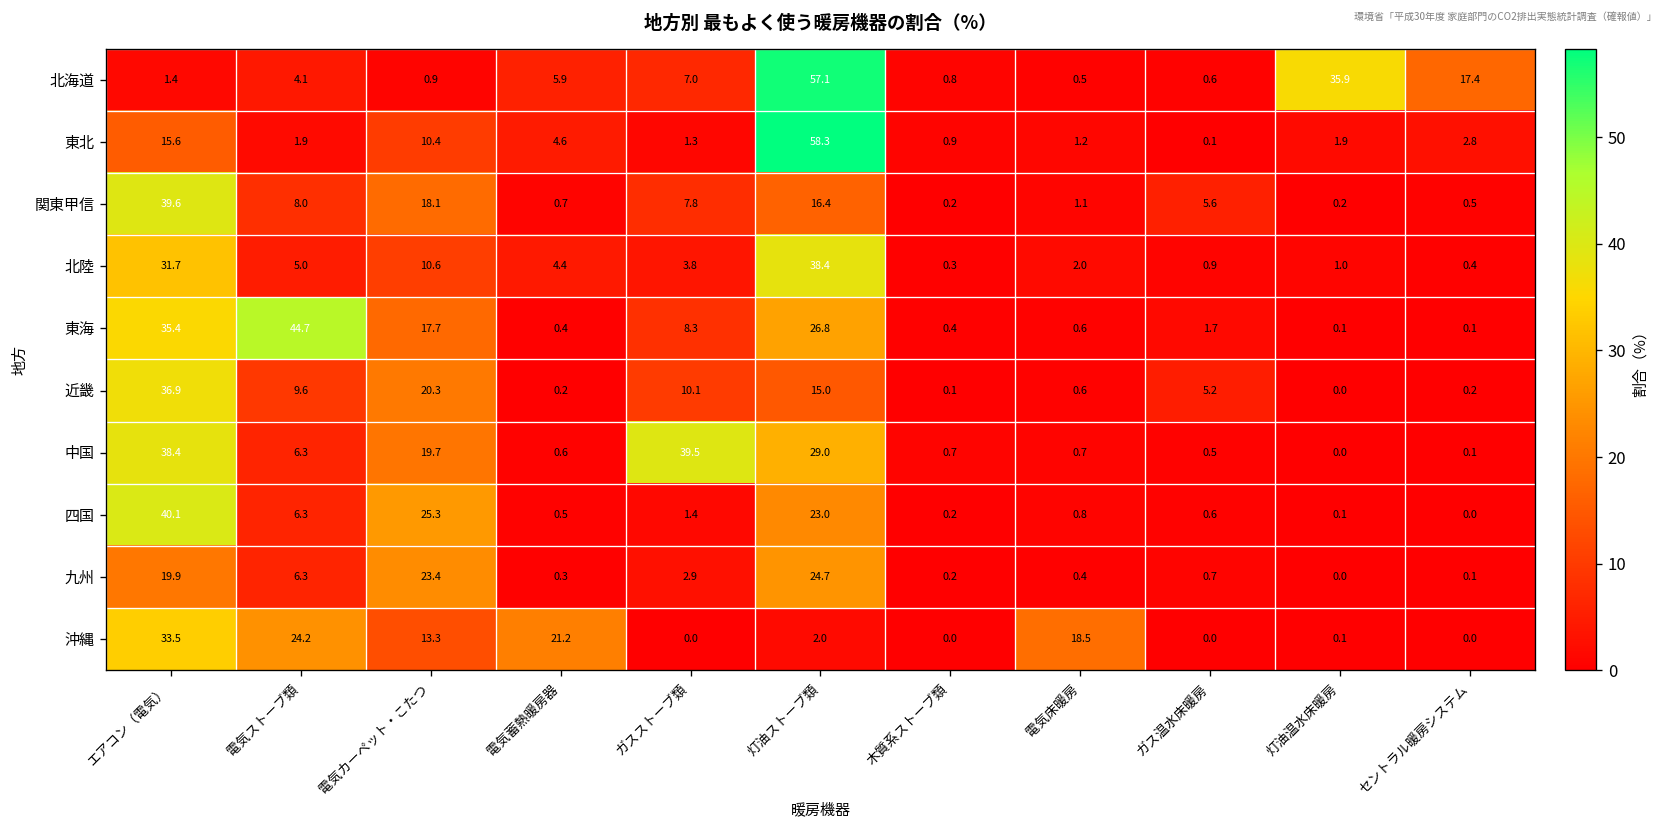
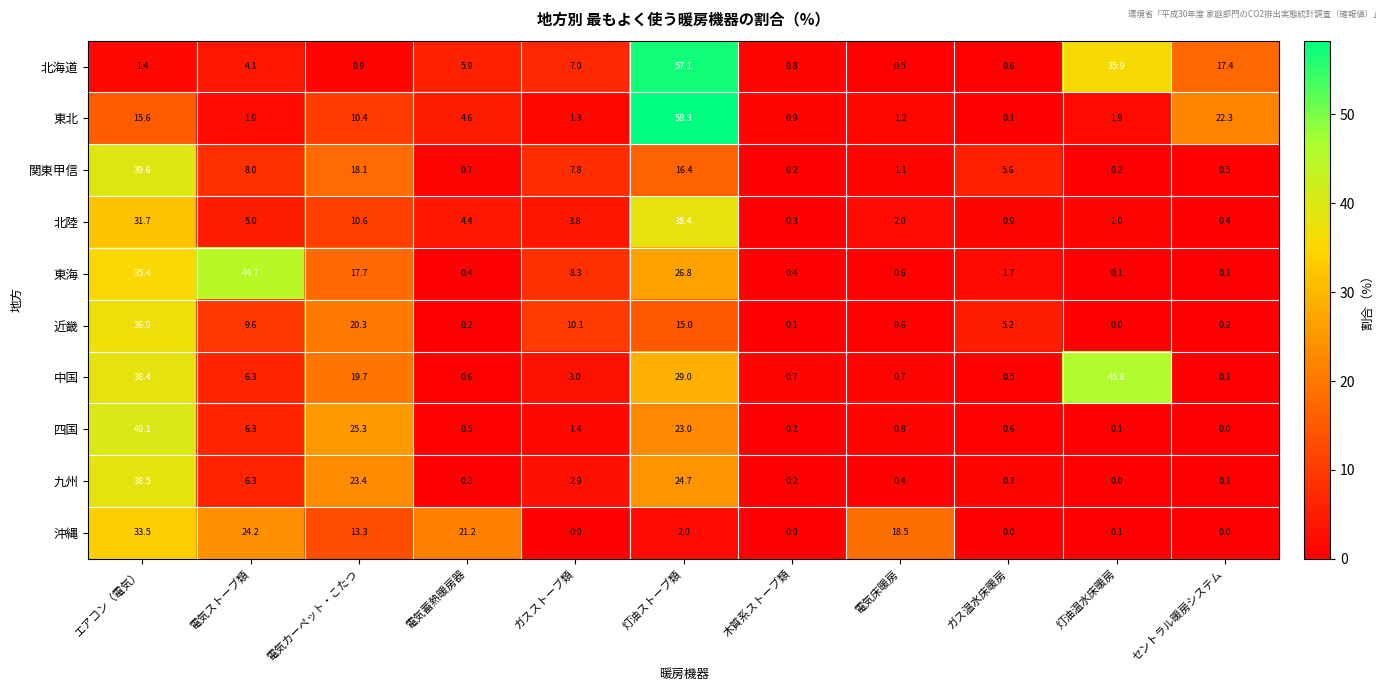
  {
    "北海道": {
      "エアコン（電気）": 1.4,
      "電気ストーブ類": 4.1,
      "電気カーペット・こたつ": 0.9,
      "電気蓄熱暖房器": 5.9,
      "ガスストーブ類": 7.0,
      "灯油ストーブ類": 57.1,
      "木質系ストーブ類": 0.8,
      "電気床暖房": 0.5,
      "ガス温水床暖房": 0.6,
      "灯油温水床暖房": 35.9,
      "セントラル暖房システム": 17.4
    },
    "東北": {
      "エアコン（電気）": 15.6,
      "電気ストーブ類": 1.9,
      "電気カーペット・こたつ": 10.4,
      "電気蓄熱暖房器": 4.6,
      "ガスストーブ類": 1.3,
      "灯油ストーブ類": 58.3,
      "木質系ストーブ類": 0.9,
      "電気床暖房": 1.2,
      "ガス温水床暖房": 0.1,
      "灯油温水床暖房": 1.9,
-     "セントラル暖房システム": 2.8
+     "セントラル暖房システム": 22.3
    },
    "関東甲信": {
      "エアコン（電気）": 39.6,
      "電気ストーブ類": 8.0,
      "電気カーペット・こたつ": 18.1,
      "電気蓄熱暖房器": 0.7,
      "ガスストーブ類": 7.8,
      "灯油ストーブ類": 16.4,
      "木質系ストーブ類": 0.2,
      "電気床暖房": 1.1,
      "ガス温水床暖房": 5.6,
      "灯油温水床暖房": 0.2,
      "セントラル暖房システム": 0.5
    },
    "北陸": {
      "エアコン（電気）": 31.7,
      "電気ストーブ類": 5.0,
      "電気カーペット・こたつ": 10.6,
      "電気蓄熱暖房器": 4.4,
      "ガスストーブ類": 3.8,
      "灯油ストーブ類": 38.4,
      "木質系ストーブ類": 0.3,
      "電気床暖房": 2.0,
      "ガス温水床暖房": 0.9,
      "灯油温水床暖房": 1.0,
      "セントラル暖房システム": 0.4
    },
    "東海": {
      "エアコン（電気）": 35.4,
      "電気ストーブ類": 44.7,
      "電気カーペット・こたつ": 17.7,
      "電気蓄熱暖房器": 0.4,
      "ガスストーブ類": 8.3,
      "灯油ストーブ類": 26.8,
      "木質系ストーブ類": 0.4,
      "電気床暖房": 0.6,
      "ガス温水床暖房": 1.7,
      "灯油温水床暖房": 0.1,
      "セントラル暖房システム": 0.1
    },
    "近畿": {
      "エアコン（電気）": 36.9,
      "電気ストーブ類": 9.6,
      "電気カーペット・こたつ": 20.3,
      "電気蓄熱暖房器": 0.2,
      "ガスストーブ類": 10.1,
      "灯油ストーブ類": 15.0,
      "木質系ストーブ類": 0.1,
      "電気床暖房": 0.6,
      "ガス温水床暖房": 5.2,
      "灯油温水床暖房": 0.0,
      "セントラル暖房システム": 0.2
    },
    "中国": {
      "エアコン（電気）": 38.4,
      "電気ストーブ類": 6.3,
      "電気カーペット・こたつ": 19.7,
      "電気蓄熱暖房器": 0.6,
-     "ガスストーブ類": 39.5,
+     "ガスストーブ類": 3.0,
      "灯油ストーブ類": 29.0,
      "木質系ストーブ類": 0.7,
      "電気床暖房": 0.7,
      "ガス温水床暖房": 0.5,
-     "灯油温水床暖房": 0.0,
+     "灯油温水床暖房": 45.8,
      "セントラル暖房システム": 0.1
    },
    "四国": {
      "エアコン（電気）": 40.1,
      "電気ストーブ類": 6.3,
      "電気カーペット・こたつ": 25.3,
      "電気蓄熱暖房器": 0.5,
      "ガスストーブ類": 1.4,
      "灯油ストーブ類": 23.0,
      "木質系ストーブ類": 0.2,
      "電気床暖房": 0.8,
      "ガス温水床暖房": 0.6,
      "灯油温水床暖房": 0.1,
      "セントラル暖房システム": 0.0
    },
    "九州": {
-     "エアコン（電気）": 19.9,
+     "エアコン（電気）": 38.5,
      "電気ストーブ類": 6.3,
      "電気カーペット・こたつ": 23.4,
      "電気蓄熱暖房器": 0.3,
      "ガスストーブ類": 2.9,
      "灯油ストーブ類": 24.7,
      "木質系ストーブ類": 0.2,
      "電気床暖房": 0.4,
      "ガス温水床暖房": 0.7,
      "灯油温水床暖房": 0.0,
      "セントラル暖房システム": 0.1
    },
    "沖縄": {
      "エアコン（電気）": 33.5,
      "電気ストーブ類": 24.2,
      "電気カーペット・こたつ": 13.3,
      "電気蓄熱暖房器": 21.2,
      "ガスストーブ類": 0.0,
      "灯油ストーブ類": 2.0,
      "木質系ストーブ類": 0.0,
      "電気床暖房": 18.5,
      "ガス温水床暖房": 0.0,
      "灯油温水床暖房": 0.1,
      "セントラル暖房システム": 0.0
    }
  }
